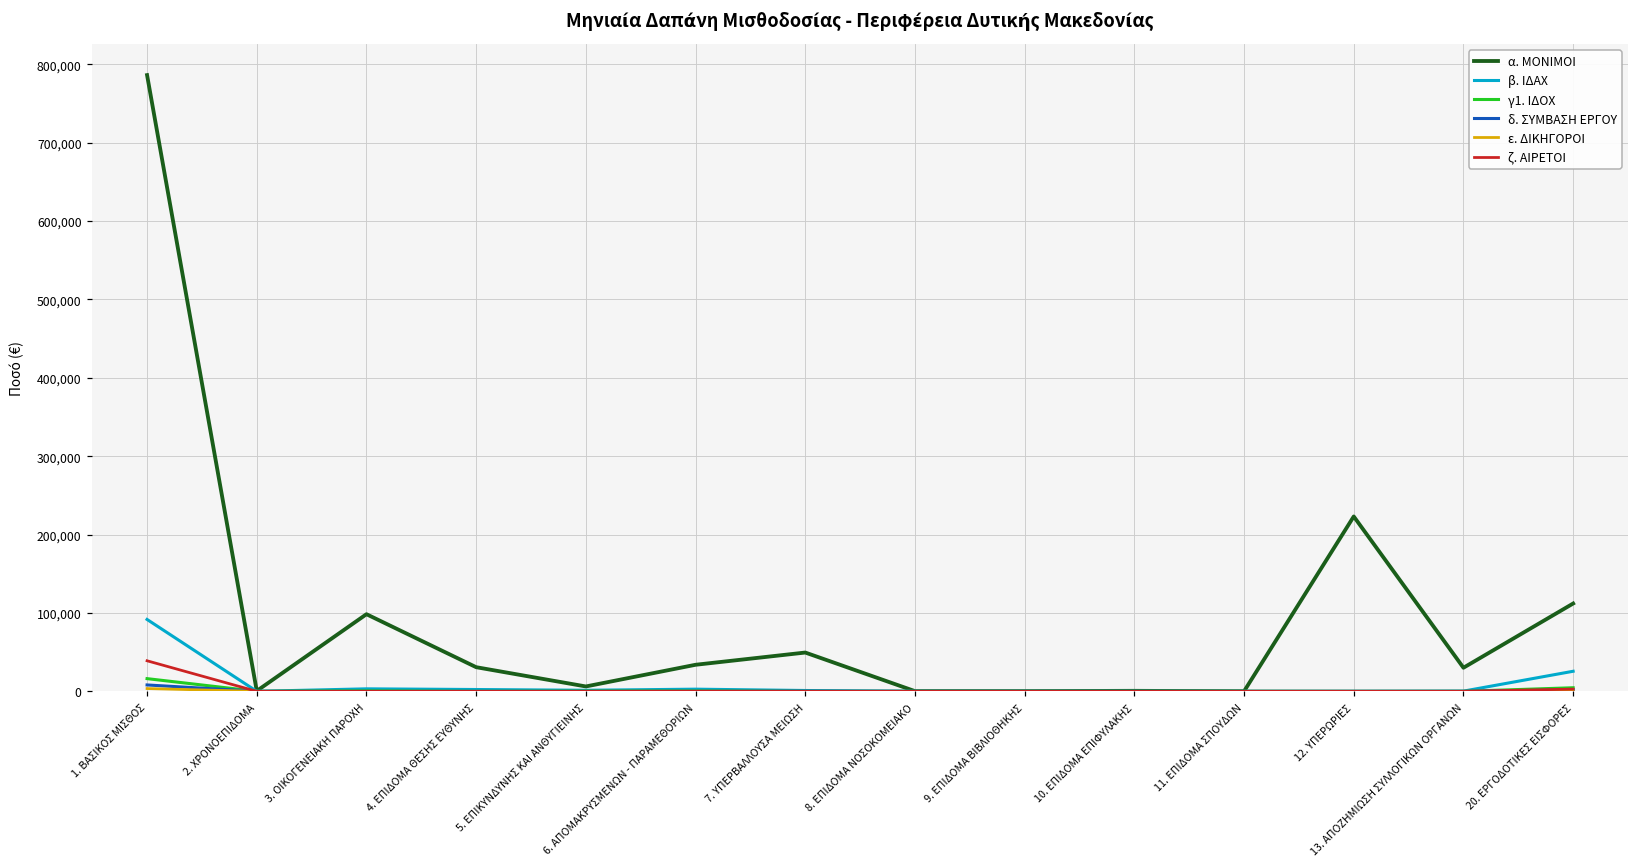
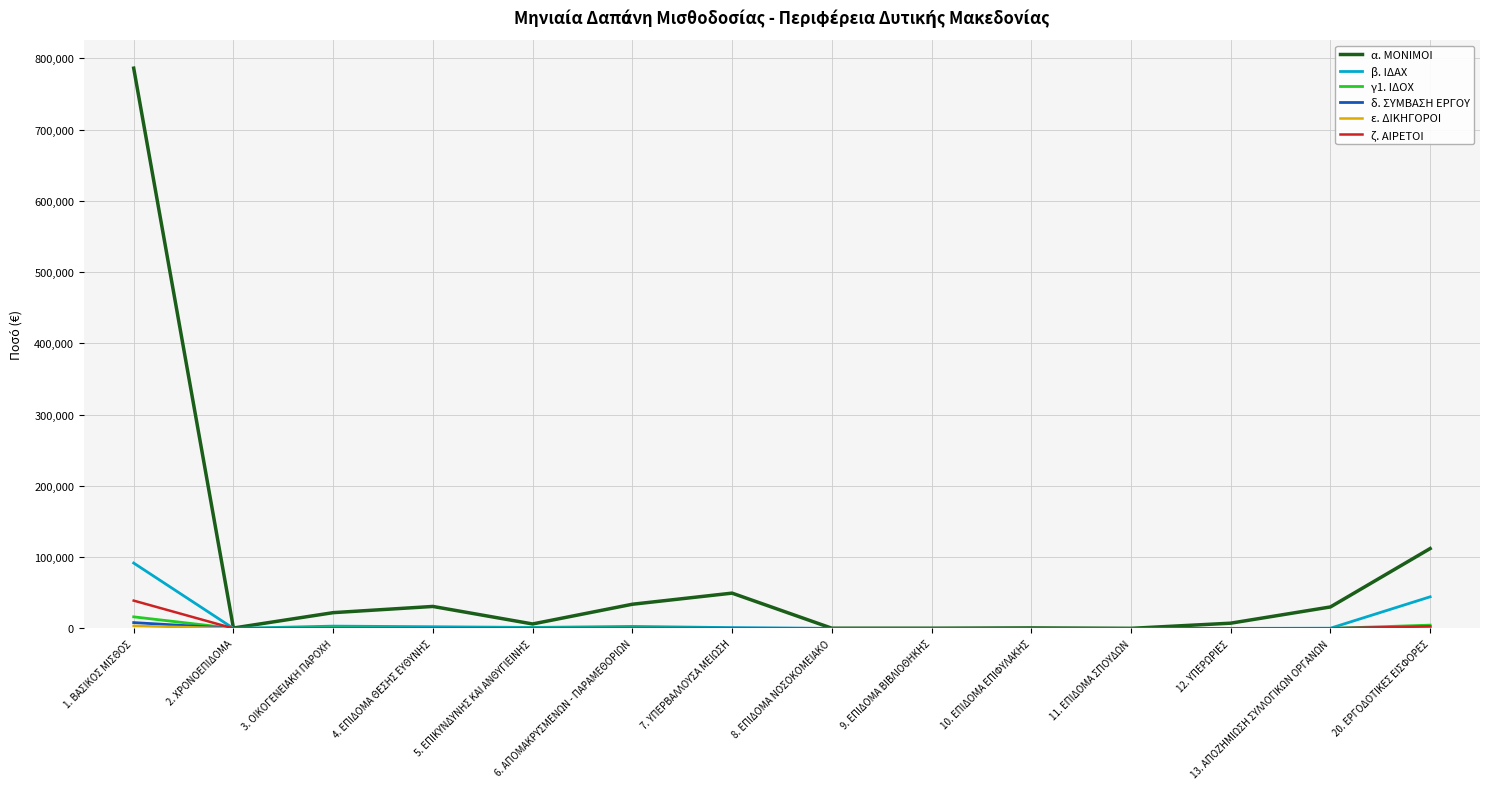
  {
    "α. ΜΟΝΙΜΟΙ": {
      "1. ΒΑΣΙΚΟΣ ΜΙΣΘΟΣ": "790,000",
-     "3. ΟΙΚΟΓΕΝΕΙΑΚΗ ΠΑΡΟΧΗ": "100,000",
+     "3. ΟΙΚΟΓΕΝΕΙΑΚΗ ΠΑΡΟΧΗ": "20,000",
      "4. ΕΠΙΔΟΜΑ ΘΕΣΗΣ ΕΥΘΥΝΗΣ": "30,000",
      "5. ΕΠΙΚΥΝΔΥΝΗΣ ΚΑΙ ΑΝΘΥΓΙΕΙΝΗΣ": "10,000",
      "6. ΑΠΟΜΑΚΡΥΣΜΕΝΩΝ - ΠΑΡΑΜΕΘΟΡΙΩΝ": "30,000",
      "7. ΥΠΕΡΒΑΛΛΟΥΣΑ ΜΕΙΩΣΗ": "50,000",
-     "12. ΥΠΕΡΩΡΙΕΣ": "220,000",
+     "12. ΥΠΕΡΩΡΙΕΣ": "10,000",
      "13. ΑΠΟΖΗΜΙΩΣΗ ΣΥΛΛΟΓΙΚΩΝ ΟΡΓΑΝΩΝ": "30,000",
      "20. ΕΡΓΟΔΟΤΙΚΕΣ ΕΙΣΦΟΡΕΣ": "110,000"
    },
    "β. ΙΔΑΧ": {
      "1. ΒΑΣΙΚΟΣ ΜΙΣΘΟΣ": "90,000",
-     "20. ΕΡΓΟΔΟΤΙΚΕΣ ΕΙΣΦΟΡΕΣ": "30,000"
+     "20. ΕΡΓΟΔΟΤΙΚΕΣ ΕΙΣΦΟΡΕΣ": "40,000"
    },
    "γ1. ΙΔΟΧ": {
      "1. ΒΑΣΙΚΟΣ ΜΙΣΘΟΣ": "20,000"
    },
    "δ. ΣΥΜΒΑΣΗ ΕΡΓΟΥ": {
      "1. ΒΑΣΙΚΟΣ ΜΙΣΘΟΣ": "10,000"
    },
    "ε. ΔΙΚΗΓΟΡΟΙ": {
      "1. ΒΑΣΙΚΟΣ ΜΙΣΘΟΣ": "0"
    },
    "ζ. ΑΙΡΕΤΟΙ": {
      "1. ΒΑΣΙΚΟΣ ΜΙΣΘΟΣ": "40,000"
    }
  }
